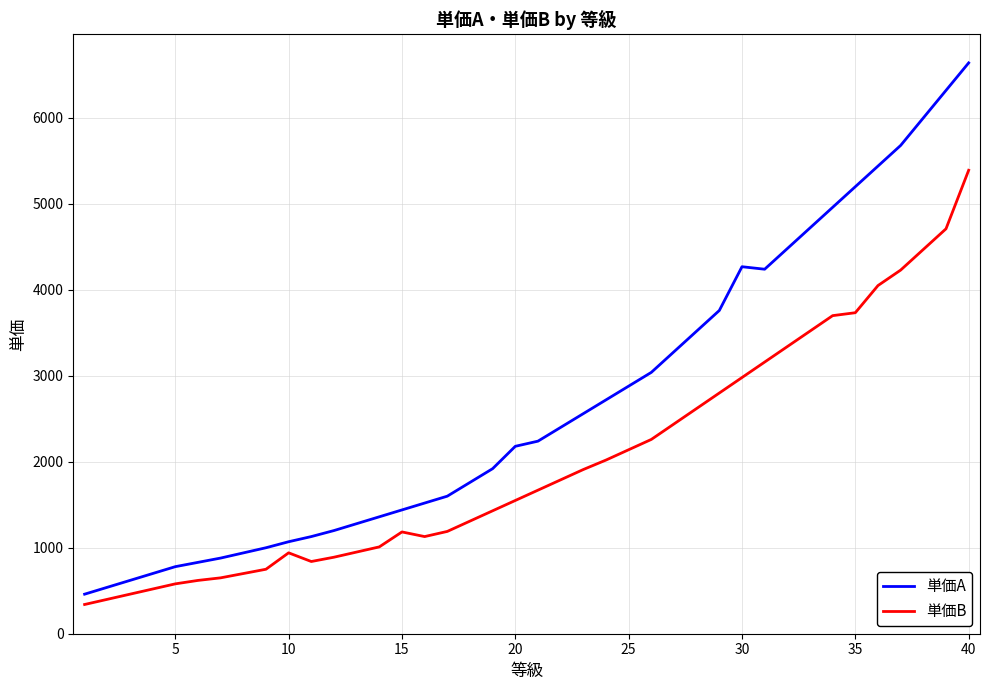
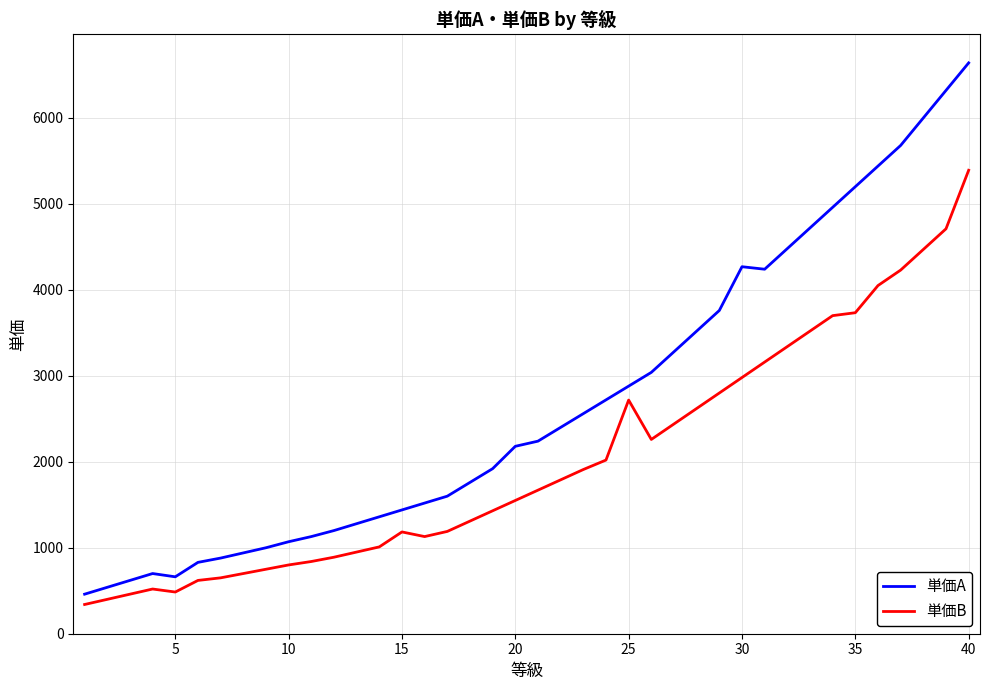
  {
    "単価A": {
-     "5": 800,
+     "5": 700,
      "10": 1100,
      "15": 1400,
      "20": 2200,
      "25": 2900,
      "30": 4300,
      "35": 5200,
      "40": 6600
    },
    "単価B": {
-     "5": 600,
-     "10": 900,
+     "5": 500,
+     "10": 800,
      "15": 1200,
      "20": 1600,
-     "25": 2100,
+     "25": 2700,
      "30": 3000,
      "35": 3700,
      "40": 5400
    }
  }
